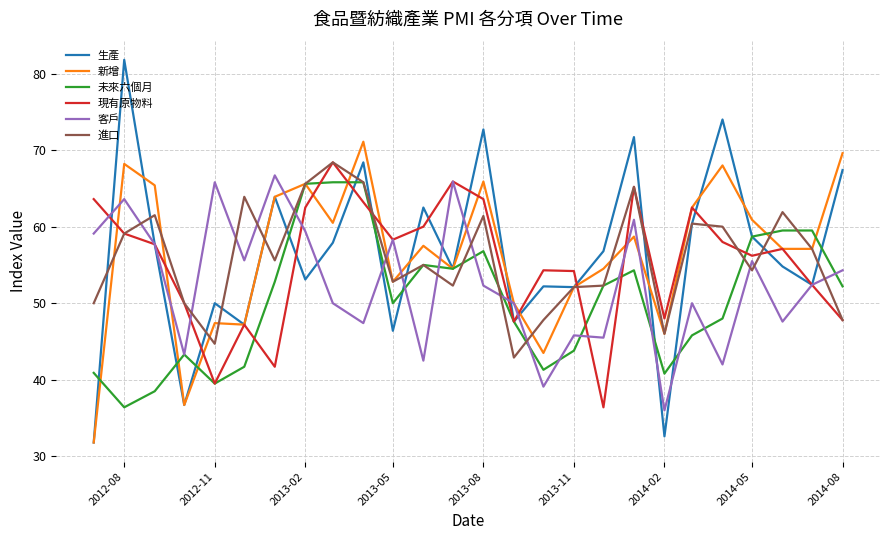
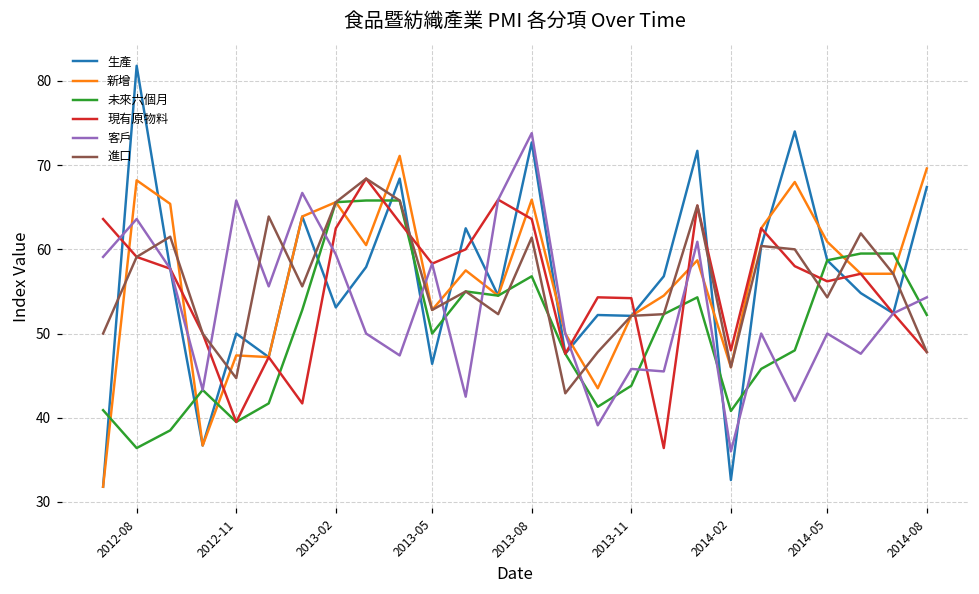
  {
    "生產": {
      "2012-08": 82,
      "2012-11": 50,
      "2013-02": 53,
      "2013-05": 46,
      "2013-08": 73,
      "2014-02": 33,
      "2014-08": 67
    },
    "新增": {
      "2012-08": 68,
      "2012-11": 47,
      "2013-08": 66,
      "2014-05": 61,
      "2014-08": 70
    },
    "未來六個月": {
      "2012-08": 36,
      "2013-05": 50,
      "2013-08": 57,
      "2013-11": 44,
      "2014-02": 41,
      "2014-08": 52
    },
    "現有原物料": {
      "2013-02": 63,
      "2013-08": 64,
      "2013-11": 54,
      "2014-02": 48,
      "2014-05": 56
    },
    "客戶": {
      "2012-08": 64,
      "2012-11": 66,
      "2013-02": 59,
-     "2013-08": 52,
+     "2013-08": 74,
      "2013-11": 46,
      "2014-02": 36,
-     "2014-05": 56,
+     "2014-05": 50,
      "2014-08": 54
    },
    "進口": {
      "2012-11": 45,
      "2013-08": 61,
      "2014-05": 54
    }
  }
